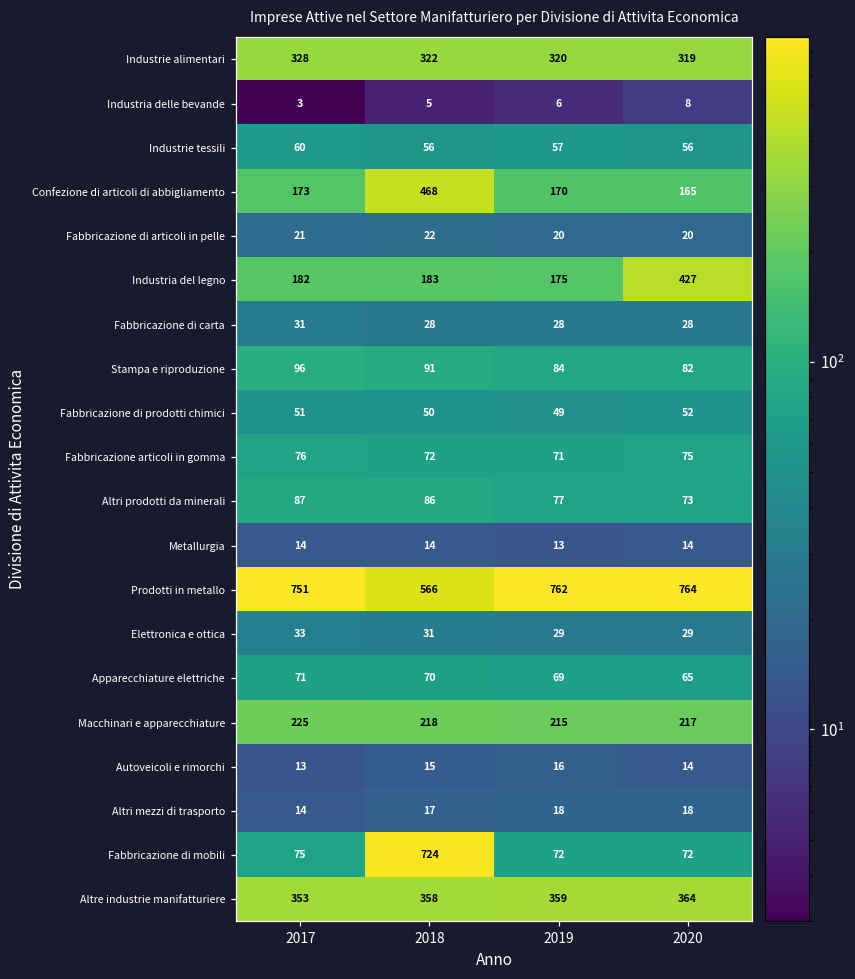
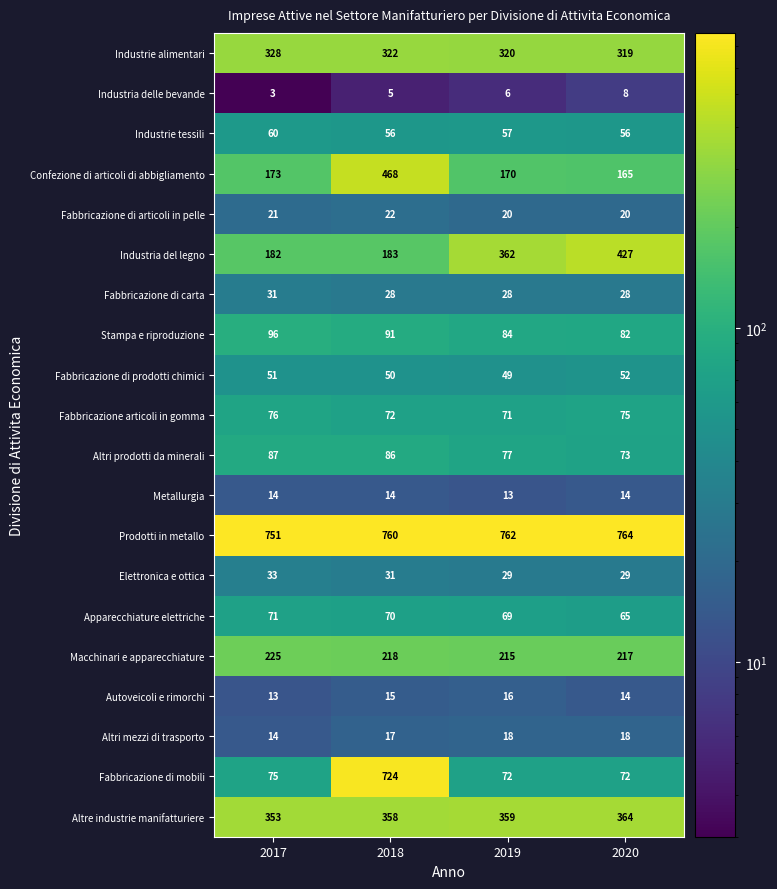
  {
    "Industrie alimentari": {
      "2017": 328,
      "2018": 322,
      "2019": 320,
      "2020": 319
    },
    "Industria delle bevande": {
      "2017": 3,
      "2018": 5,
      "2019": 6,
      "2020": 8
    },
    "Industrie tessili": {
      "2017": 60,
      "2018": 56,
      "2019": 57,
      "2020": 56
    },
    "Confezione di articoli di abbigliamento": {
      "2017": 173,
      "2018": 468,
      "2019": 170,
      "2020": 165
    },
    "Fabbricazione di articoli in pelle": {
      "2017": 21,
      "2018": 22,
      "2019": 20,
      "2020": 20
    },
    "Industria del legno": {
      "2017": 182,
      "2018": 183,
-     "2019": 175,
+     "2019": 362,
      "2020": 427
    },
    "Fabbricazione di carta": {
      "2017": 31,
      "2018": 28,
      "2019": 28,
      "2020": 28
    },
    "Stampa e riproduzione": {
      "2017": 96,
      "2018": 91,
      "2019": 84,
      "2020": 82
    },
    "Fabbricazione di prodotti chimici": {
      "2017": 51,
      "2018": 50,
      "2019": 49,
      "2020": 52
    },
    "Fabbricazione articoli in gomma": {
      "2017": 76,
      "2018": 72,
      "2019": 71,
      "2020": 75
    },
    "Altri prodotti da minerali": {
      "2017": 87,
      "2018": 86,
      "2019": 77,
      "2020": 73
    },
    "Metallurgia": {
      "2017": 14,
      "2018": 14,
      "2019": 13,
      "2020": 14
    },
    "Prodotti in metallo": {
      "2017": 751,
-     "2018": 566,
+     "2018": 760,
      "2019": 762,
      "2020": 764
    },
    "Elettronica e ottica": {
      "2017": 33,
      "2018": 31,
      "2019": 29,
      "2020": 29
    },
    "Apparecchiature elettriche": {
      "2017": 71,
      "2018": 70,
      "2019": 69,
      "2020": 65
    },
    "Macchinari e apparecchiature": {
      "2017": 225,
      "2018": 218,
      "2019": 215,
      "2020": 217
    },
    "Autoveicoli e rimorchi": {
      "2017": 13,
      "2018": 15,
      "2019": 16,
      "2020": 14
    },
    "Altri mezzi di trasporto": {
      "2017": 14,
      "2018": 17,
      "2019": 18,
      "2020": 18
    },
    "Fabbricazione di mobili": {
      "2017": 75,
      "2018": 724,
      "2019": 72,
      "2020": 72
    },
    "Altre industrie manifatturiere": {
      "2017": 353,
      "2018": 358,
      "2019": 359,
      "2020": 364
    }
  }
